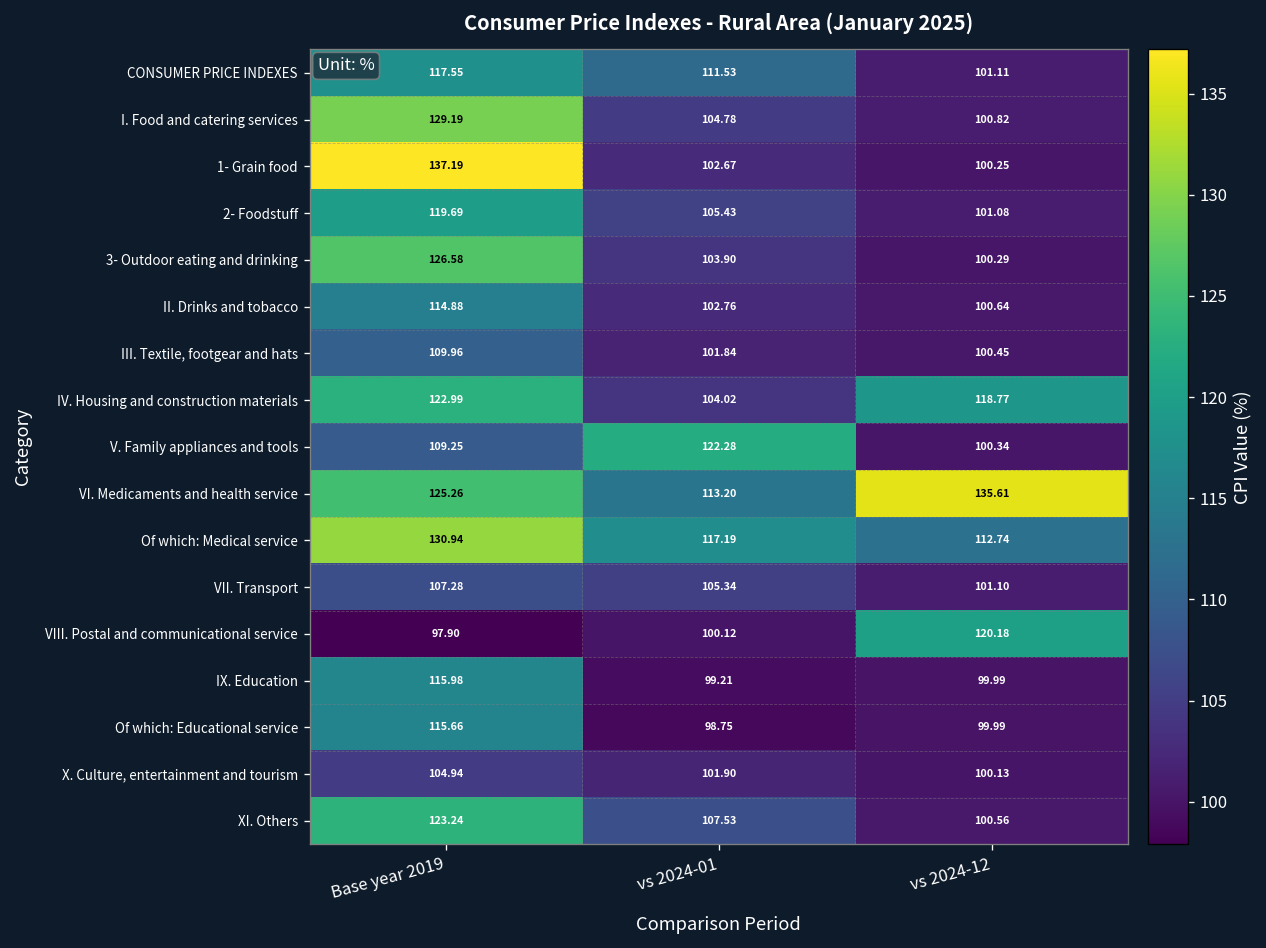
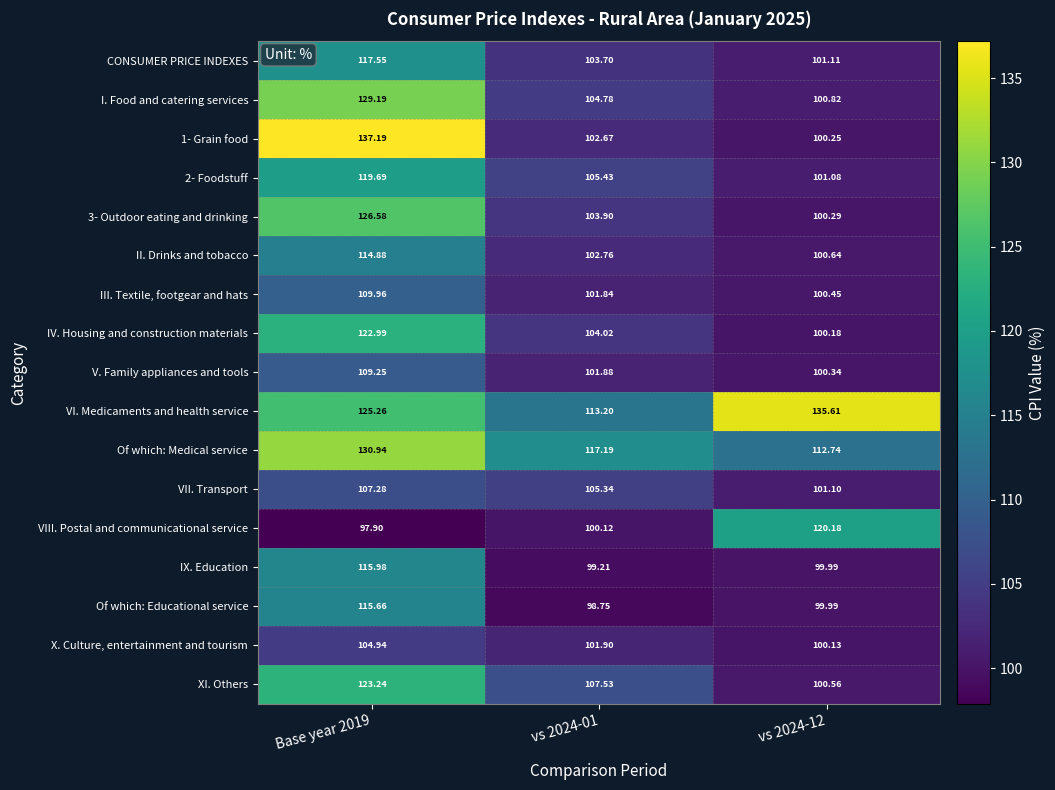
  {
    "CONSUMER PRICE INDEXES": {
      "Base year 2019": 117.55,
-     "vs 2024-01": 111.53,
+     "vs 2024-01": 103.70,
      "vs 2024-12": 101.11
    },
    "I. Food and catering services": {
      "Base year 2019": 129.19,
      "vs 2024-01": 104.78,
      "vs 2024-12": 100.82
    },
    "1- Grain food": {
      "Base year 2019": 137.19,
      "vs 2024-01": 102.67,
      "vs 2024-12": 100.25
    },
    "2- Foodstuff": {
      "Base year 2019": 119.69,
      "vs 2024-01": 105.43,
      "vs 2024-12": 101.08
    },
    "3- Outdoor eating and drinking": {
      "Base year 2019": 126.58,
      "vs 2024-01": 103.90,
      "vs 2024-12": 100.29
    },
    "II. Drinks and tobacco": {
      "Base year 2019": 114.88,
      "vs 2024-01": 102.76,
      "vs 2024-12": 100.64
    },
    "III. Textile, footgear and hats": {
      "Base year 2019": 109.96,
      "vs 2024-01": 101.84,
      "vs 2024-12": 100.45
    },
    "IV. Housing and construction materials": {
      "Base year 2019": 122.99,
      "vs 2024-01": 104.02,
-     "vs 2024-12": 118.77
+     "vs 2024-12": 100.18
    },
    "V. Family appliances and tools": {
      "Base year 2019": 109.25,
-     "vs 2024-01": 122.28,
+     "vs 2024-01": 101.88,
      "vs 2024-12": 100.34
    },
    "VI. Medicaments and health service": {
      "Base year 2019": 125.26,
      "vs 2024-01": 113.20,
      "vs 2024-12": 135.61
    },
    "Of which: Medical service": {
      "Base year 2019": 130.94,
      "vs 2024-01": 117.19,
      "vs 2024-12": 112.74
    },
    "VII. Transport": {
      "Base year 2019": 107.28,
      "vs 2024-01": 105.34,
      "vs 2024-12": 101.10
    },
    "VIII. Postal and communicational service": {
      "Base year 2019": 97.90,
      "vs 2024-01": 100.12,
      "vs 2024-12": 120.18
    },
    "IX. Education": {
      "Base year 2019": 115.98,
      "vs 2024-01": 99.21,
      "vs 2024-12": 99.99
    },
    "Of which: Educational service": {
      "Base year 2019": 115.66,
      "vs 2024-01": 98.75,
      "vs 2024-12": 99.99
    },
    "X. Culture, entertainment and tourism": {
      "Base year 2019": 104.94,
      "vs 2024-01": 101.90,
      "vs 2024-12": 100.13
    },
    "XI. Others": {
      "Base year 2019": 123.24,
      "vs 2024-01": 107.53,
      "vs 2024-12": 100.56
    }
  }
